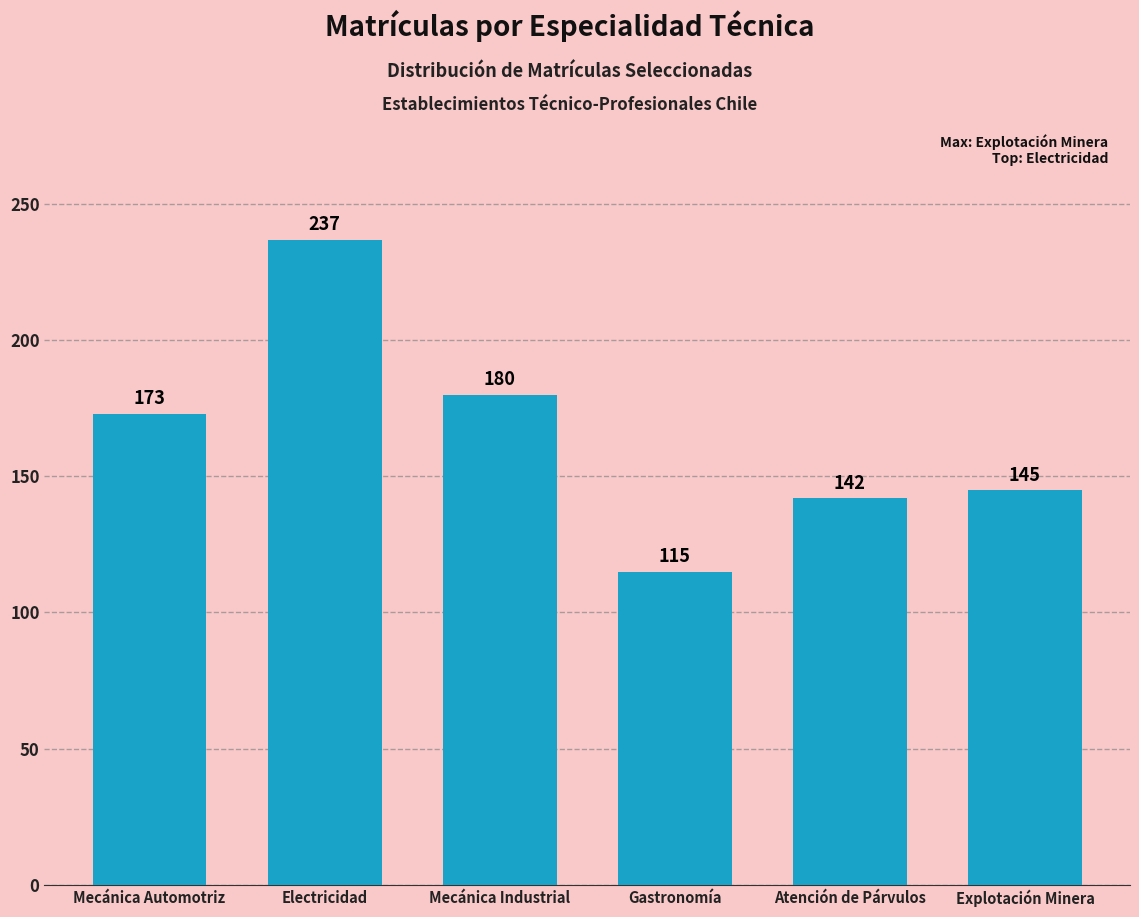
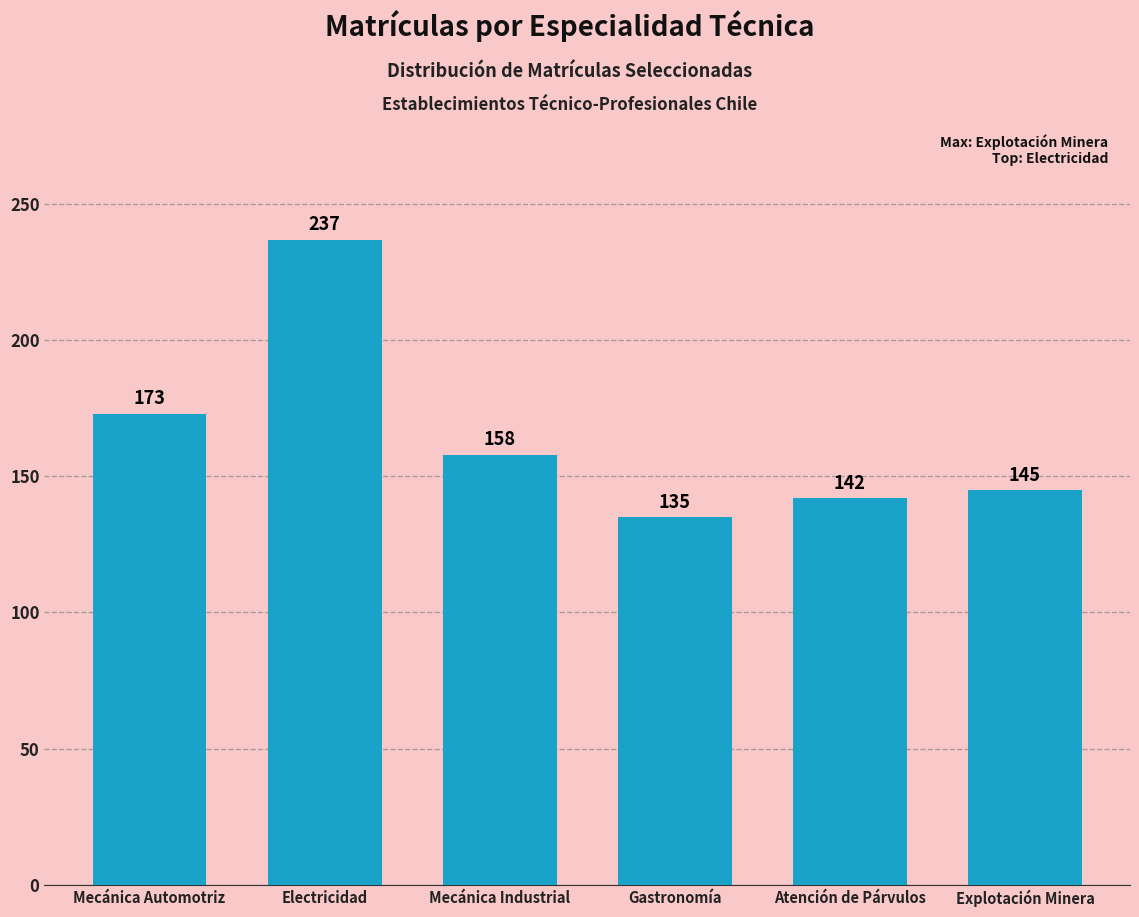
  {
    "Mecánica Automotriz": 173,
    "Electricidad": 237,
-   "Mecánica Industrial": 180,
-   "Gastronomía": 115,
+   "Mecánica Industrial": 158,
+   "Gastronomía": 135,
    "Atención de Párvulos": 142,
    "Explotación Minera": 145
  }
